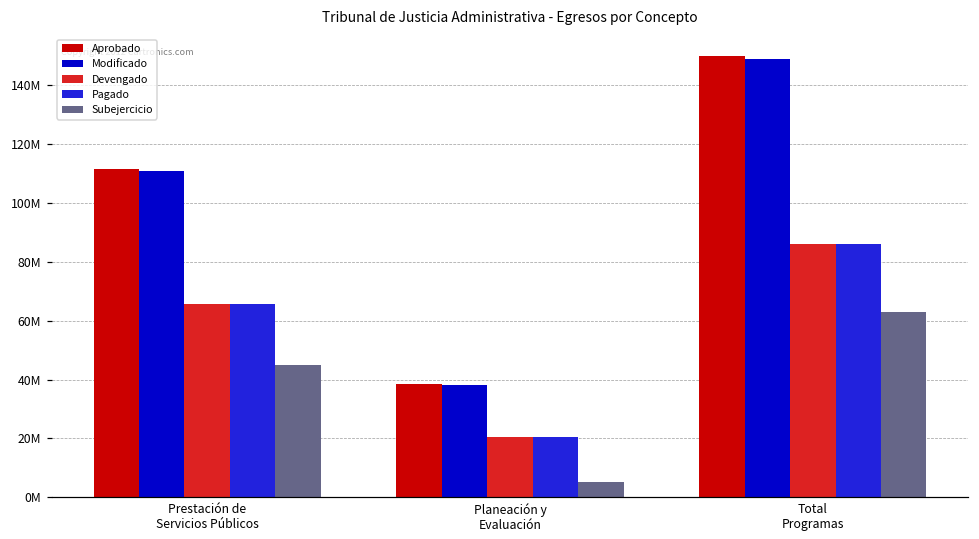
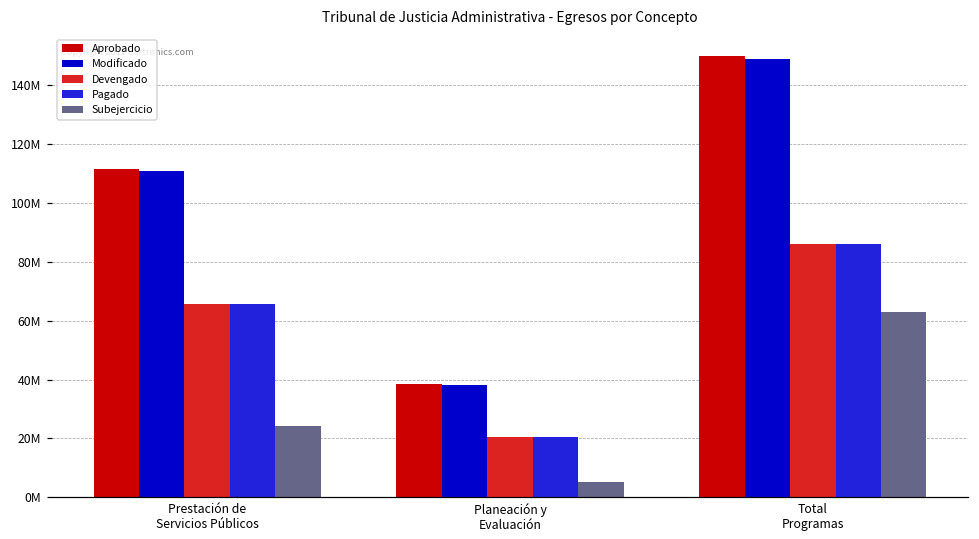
  {
    "Subejercicio": {
-     "Prestación de Servicios Públicos": 45000000,
+     "Prestación de Servicios Públicos": 24000000,
      "Planeación y Evaluación": 5000000,
      "Total Programas": 63000000
    }
  }
